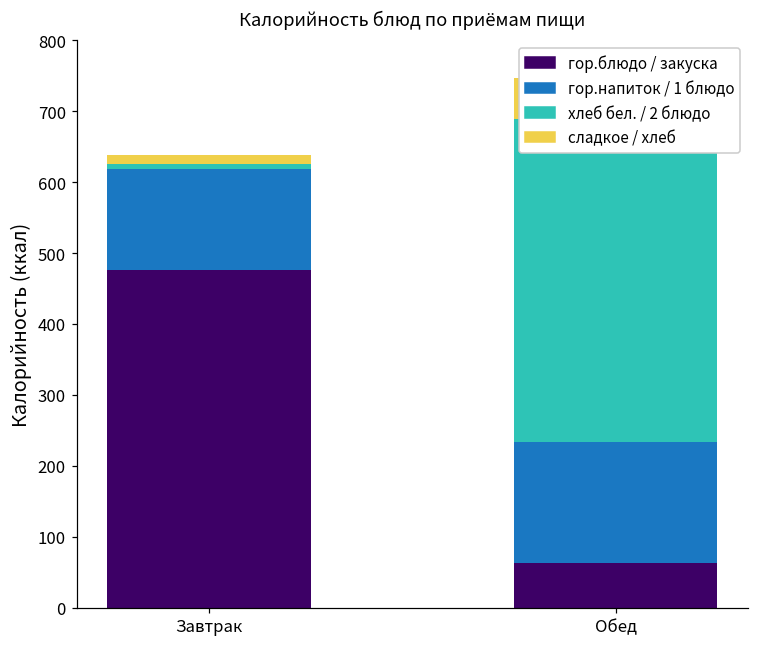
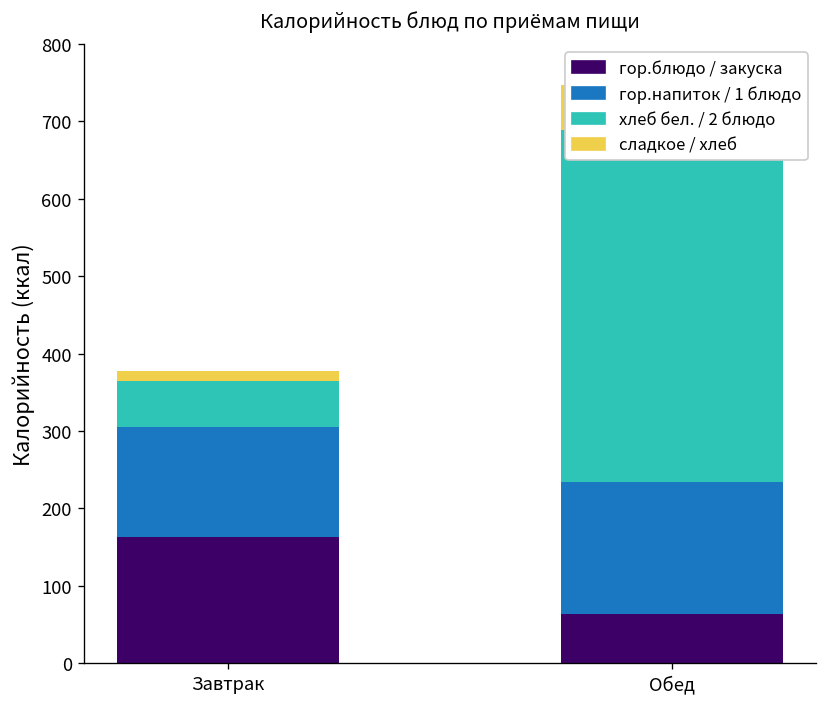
  {
    "гор.блюдо / закуска": {
-     "Завтрак": 480,
+     "Завтрак": 160,
      "Обед": 60
    },
    "гор.напиток / 1 блюдо": {
      "Завтрак": 140,
      "Обед": 170
    },
    "хлеб бел. / 2 блюдо": {
-     "Завтрак": 10
+     "Завтрак": 60
    },
    "сладкое / хлеб": {
      "Завтрак": 10
    }
  }
